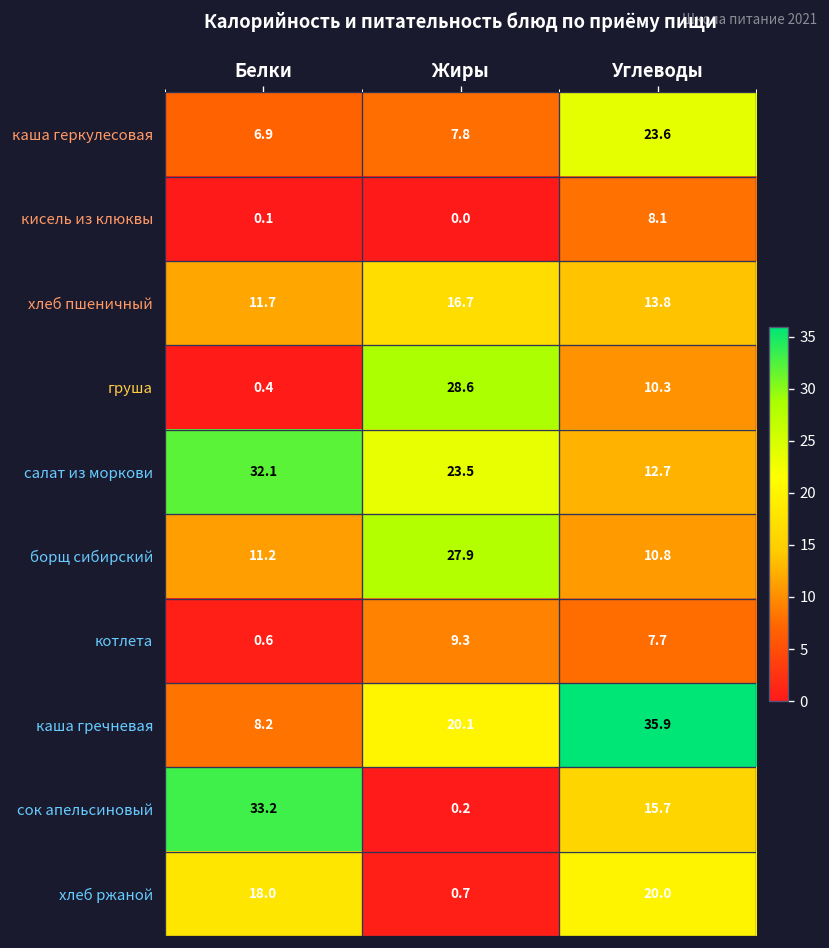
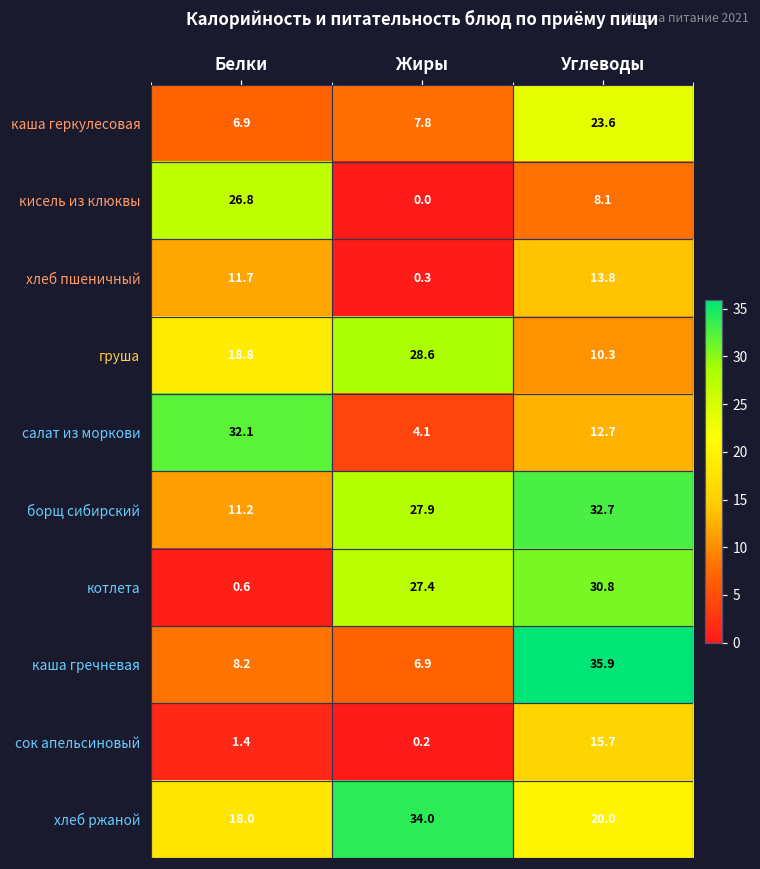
  {
    "каша геркулесовая": {
      "Белки": 6.9,
      "Жиры": 7.8,
      "Углеводы": 23.6
    },
    "кисель из клюквы": {
-     "Белки": 0.1,
+     "Белки": 26.8,
      "Жиры": 0.0,
      "Углеводы": 8.1
    },
    "хлеб пшеничный": {
      "Белки": 11.7,
-     "Жиры": 16.7,
+     "Жиры": 0.3,
      "Углеводы": 13.8
    },
    "груша": {
-     "Белки": 0.4,
+     "Белки": 18.8,
      "Жиры": 28.6,
      "Углеводы": 10.3
    },
    "салат из моркови": {
      "Белки": 32.1,
-     "Жиры": 23.5,
+     "Жиры": 4.1,
      "Углеводы": 12.7
    },
    "борщ сибирский": {
      "Белки": 11.2,
      "Жиры": 27.9,
-     "Углеводы": 10.8
+     "Углеводы": 32.7
    },
    "котлета": {
      "Белки": 0.6,
-     "Жиры": 9.3,
-     "Углеводы": 7.7
+     "Жиры": 27.4,
+     "Углеводы": 30.8
    },
    "каша гречневая": {
      "Белки": 8.2,
-     "Жиры": 20.1,
+     "Жиры": 6.9,
      "Углеводы": 35.9
    },
    "сок апельсиновый": {
-     "Белки": 33.2,
+     "Белки": 1.4,
      "Жиры": 0.2,
      "Углеводы": 15.7
    },
    "хлеб ржаной": {
      "Белки": 18.0,
-     "Жиры": 0.7,
+     "Жиры": 34.0,
      "Углеводы": 20.0
    }
  }
